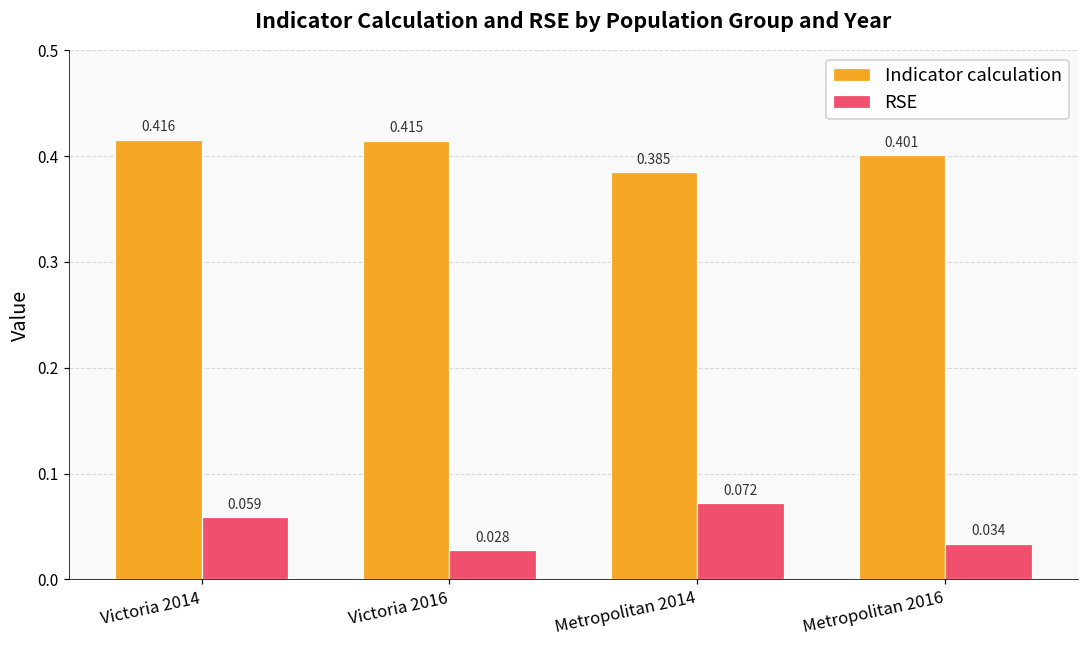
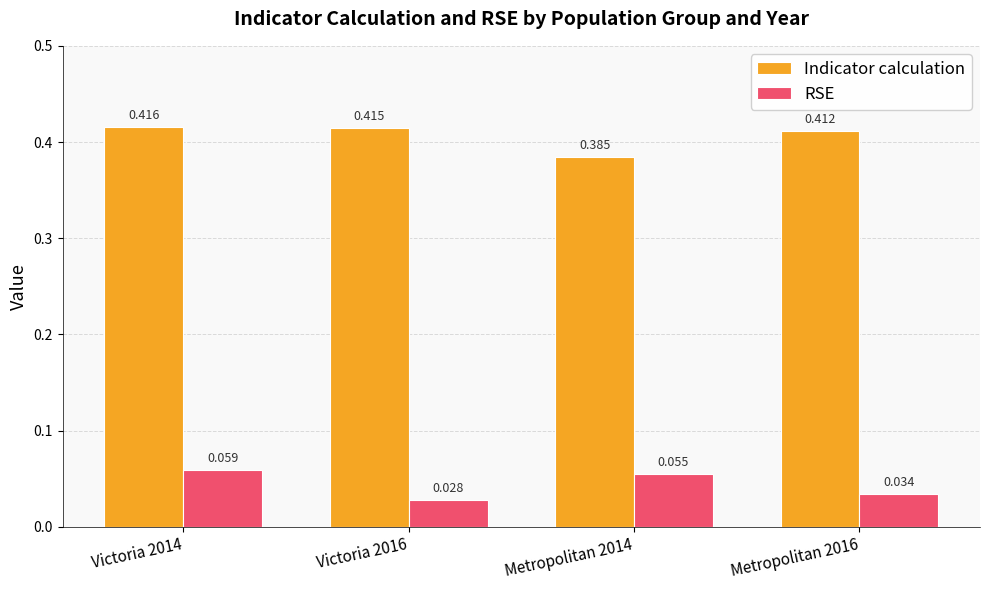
  {
    "Indicator calculation": {
      "Victoria 2014": 0.416,
      "Victoria 2016": 0.415,
      "Metropolitan 2014": 0.385,
-     "Metropolitan 2016": 0.401
+     "Metropolitan 2016": 0.412
    },
    "RSE": {
      "Victoria 2014": 0.059,
      "Victoria 2016": 0.028,
-     "Metropolitan 2014": 0.072,
+     "Metropolitan 2014": 0.055,
      "Metropolitan 2016": 0.034
    }
  }
